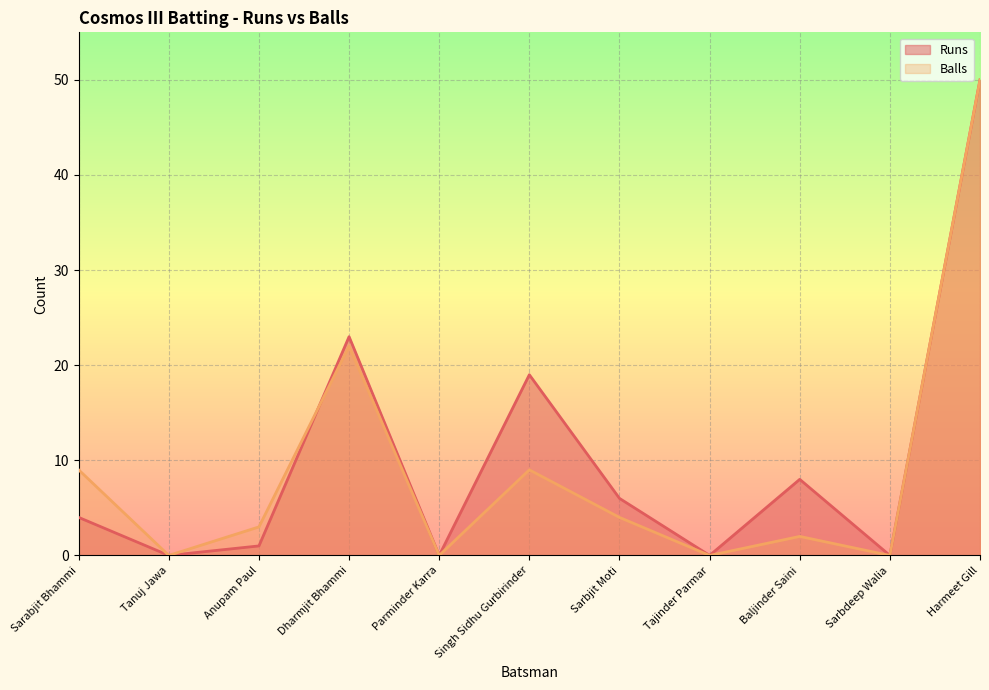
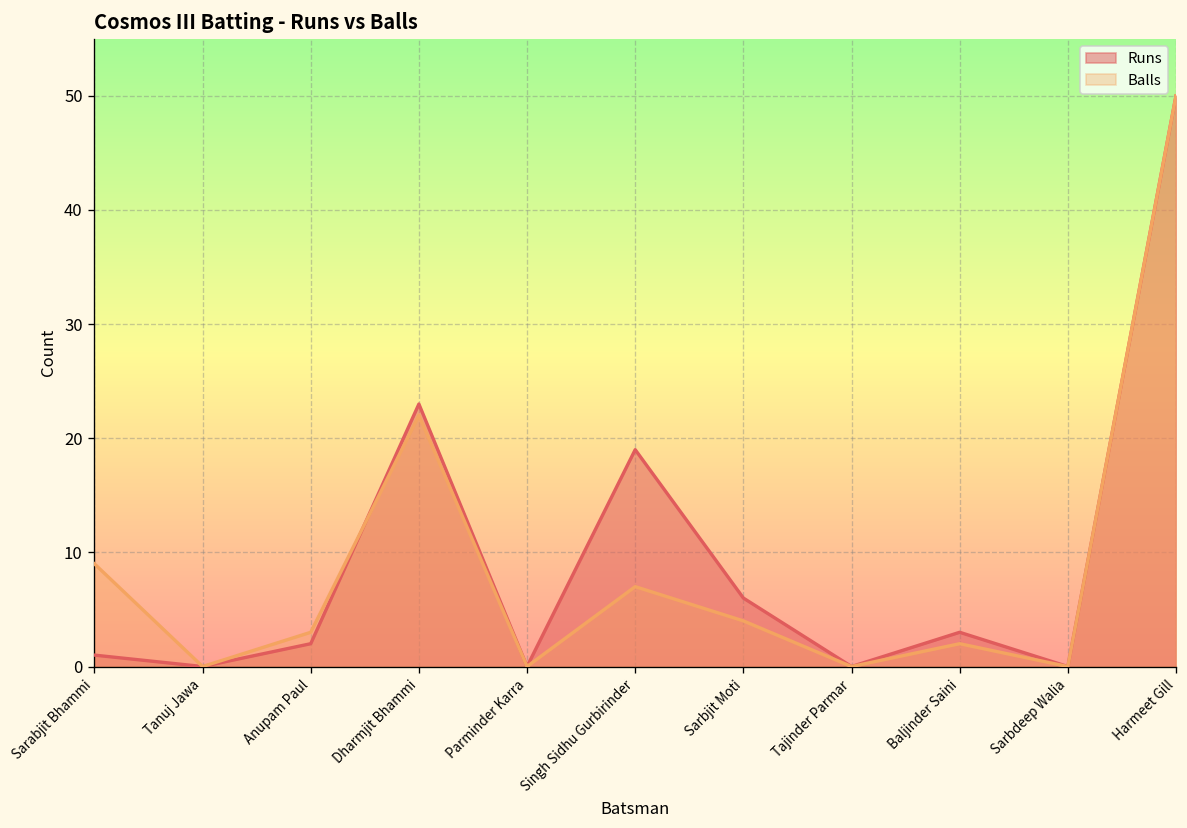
  {
    "Runs": {
-     "Sarabjit Bhammi": 4,
-     "Anupam Paul": 1,
+     "Sarabjit Bhammi": 1,
+     "Anupam Paul": 2,
      "Dharmjit Bhammi": 23,
      "Singh Sidhu Gurbirinder": 19,
      "Sarbjit Moti": 6,
-     "Baljinder Saini": 8
+     "Baljinder Saini": 3
    },
    "Balls": {
      "Sarabjit Bhammi": 9,
      "Anupam Paul": 3,
      "Dharmjit Bhammi": 22,
-     "Singh Sidhu Gurbirinder": 9,
+     "Singh Sidhu Gurbirinder": 7,
      "Sarbjit Moti": 4,
      "Baljinder Saini": 2
    }
  }
